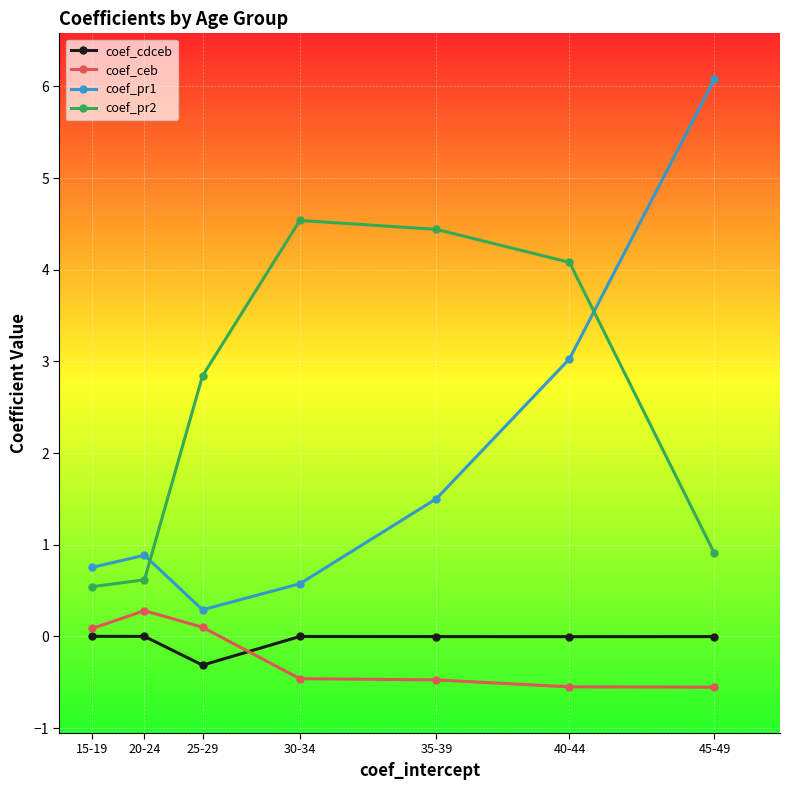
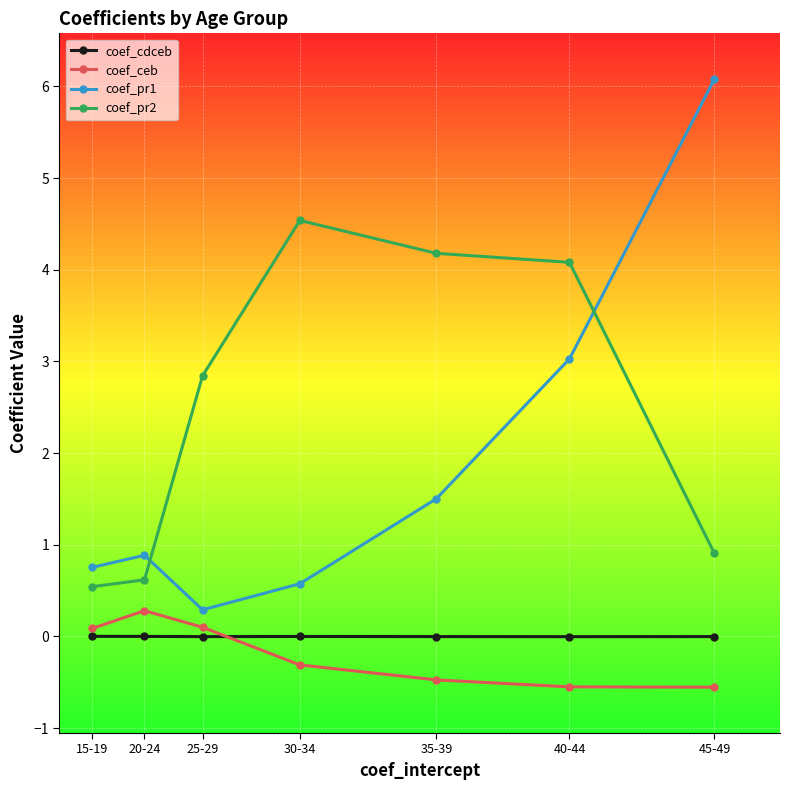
  {
    "coef_cdceb": {
      "15-19": 0.0,
      "20-24": 0.0,
-     "25-29": -0.3,
+     "25-29": 0.0,
      "30-34": 0.0,
      "35-39": 0.0,
      "40-44": 0.0,
      "45-49": 0.0
    },
    "coef_ceb": {
      "15-19": 0.1,
      "20-24": 0.3,
      "25-29": 0.1,
-     "30-34": -0.5,
+     "30-34": -0.3,
      "35-39": -0.5,
      "40-44": -0.5,
      "45-49": -0.6
    },
    "coef_pr1": {
      "15-19": 0.8,
      "20-24": 0.9,
      "25-29": 0.3,
      "30-34": 0.6,
      "35-39": 1.5,
      "40-44": 3.0,
      "45-49": 6.1
    },
    "coef_pr2": {
      "15-19": 0.5,
      "20-24": 0.6,
      "25-29": 2.8,
      "30-34": 4.5,
-     "35-39": 4.4,
+     "35-39": 4.2,
      "40-44": 4.1,
      "45-49": 0.9
    }
  }
